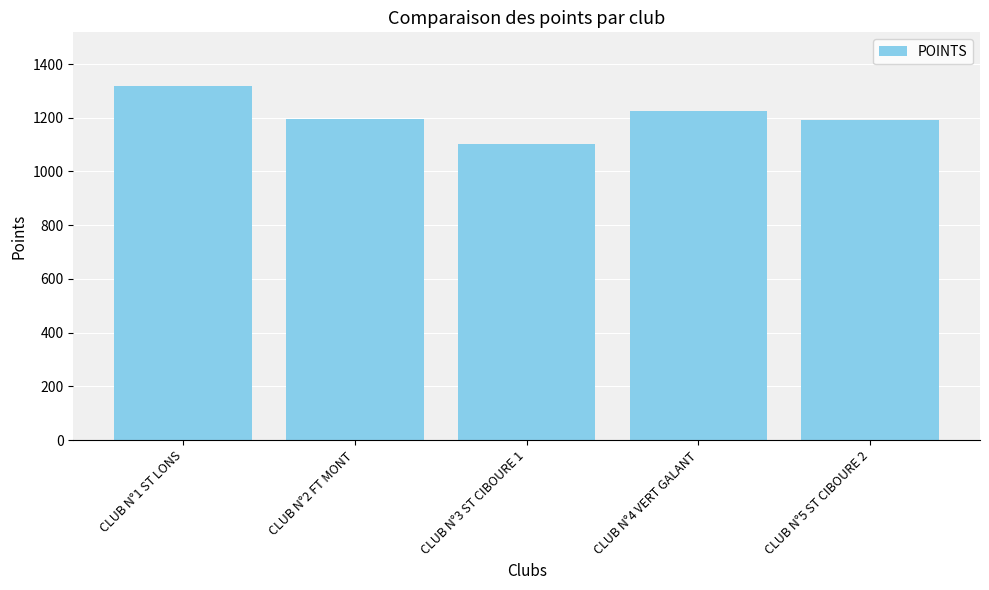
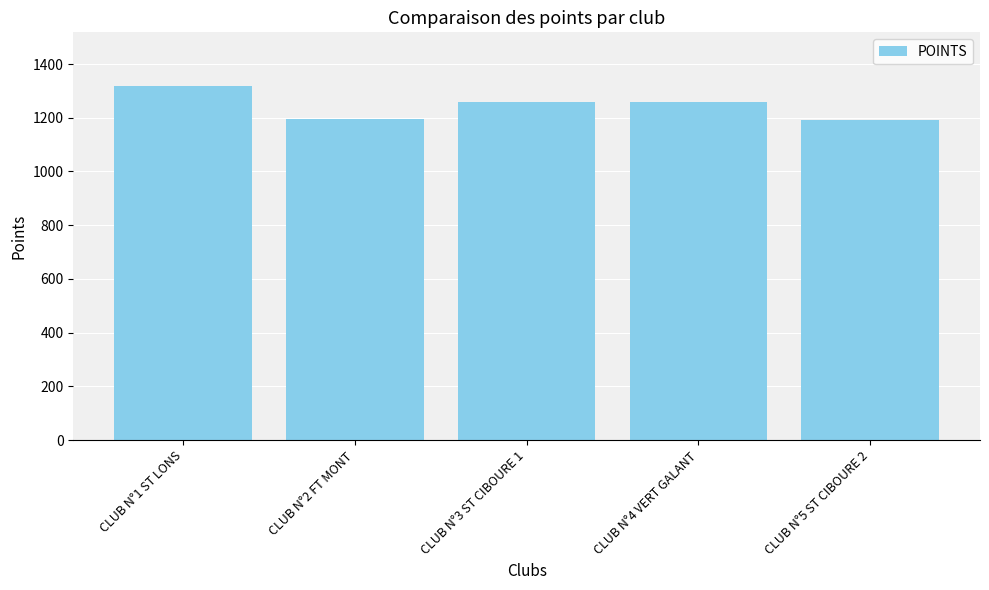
  {
    "CLUB N°1 ST LONS": 1320,
    "CLUB N°2 FT MONT": 1200,
-   "CLUB N°3 ST CIBOURE 1": 1100,
-   "CLUB N°4 VERT GALANT": 1220,
+   "CLUB N°3 ST CIBOURE 1": 1260,
+   "CLUB N°4 VERT GALANT": 1260,
    "CLUB N°5 ST CIBOURE 2": 1190
  }
